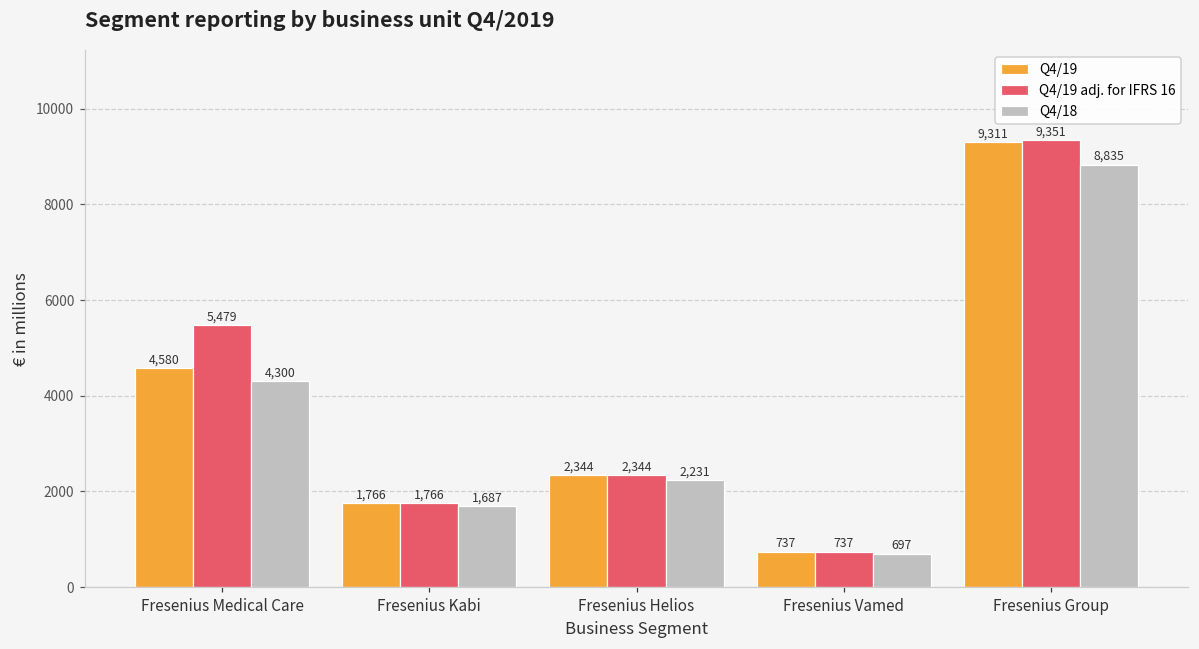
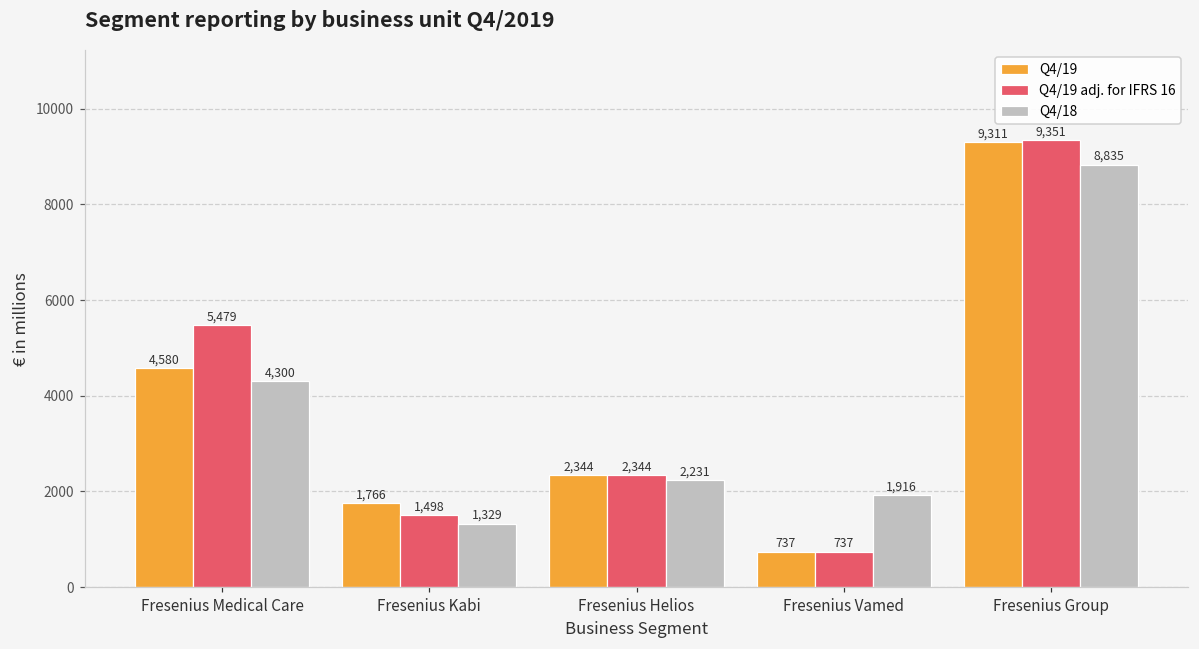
  {
    "Q4/19": {
      "Fresenius Medical Care": "4,580",
      "Fresenius Kabi": "1,766",
      "Fresenius Helios": "2,344",
      "Fresenius Vamed": "737",
      "Fresenius Group": "9,311"
    },
    "Q4/19 adj. for IFRS 16": {
      "Fresenius Medical Care": "5,479",
-     "Fresenius Kabi": "1,766",
+     "Fresenius Kabi": "1,498",
      "Fresenius Helios": "2,344",
      "Fresenius Vamed": "737",
      "Fresenius Group": "9,351"
    },
    "Q4/18": {
      "Fresenius Medical Care": "4,300",
-     "Fresenius Kabi": "1,687",
+     "Fresenius Kabi": "1,329",
      "Fresenius Helios": "2,231",
-     "Fresenius Vamed": "697",
+     "Fresenius Vamed": "1,916",
      "Fresenius Group": "8,835"
    }
  }
